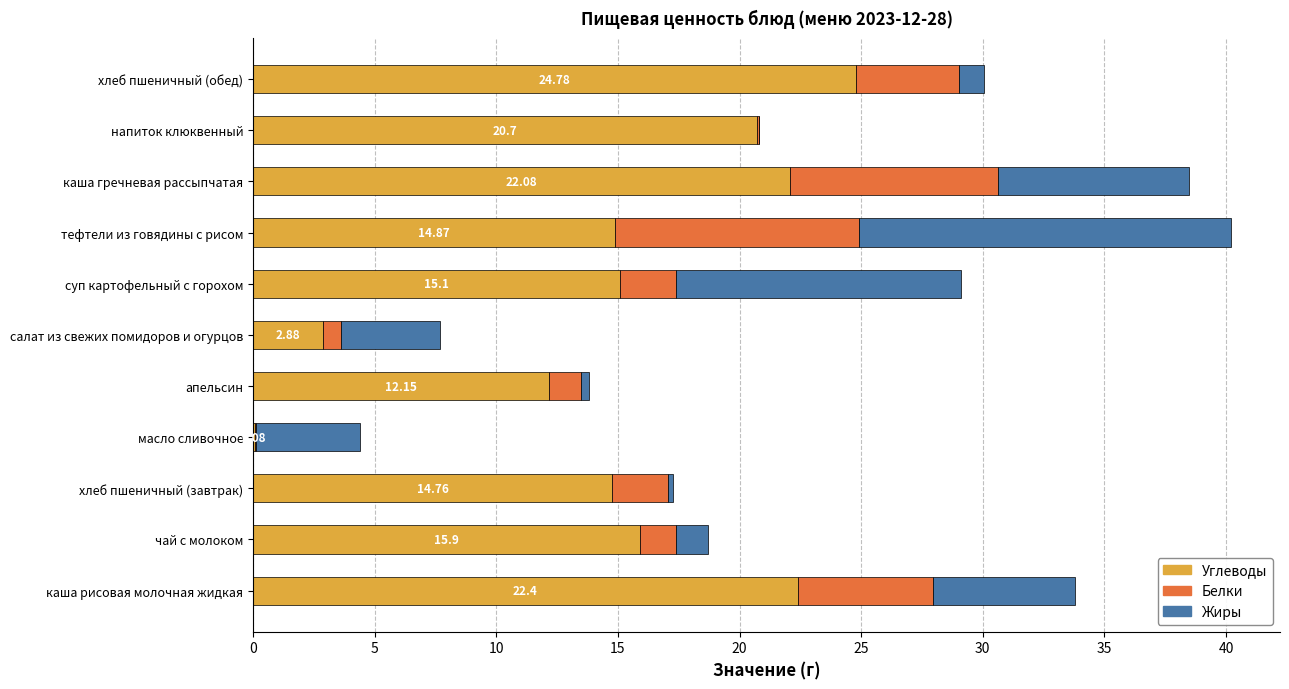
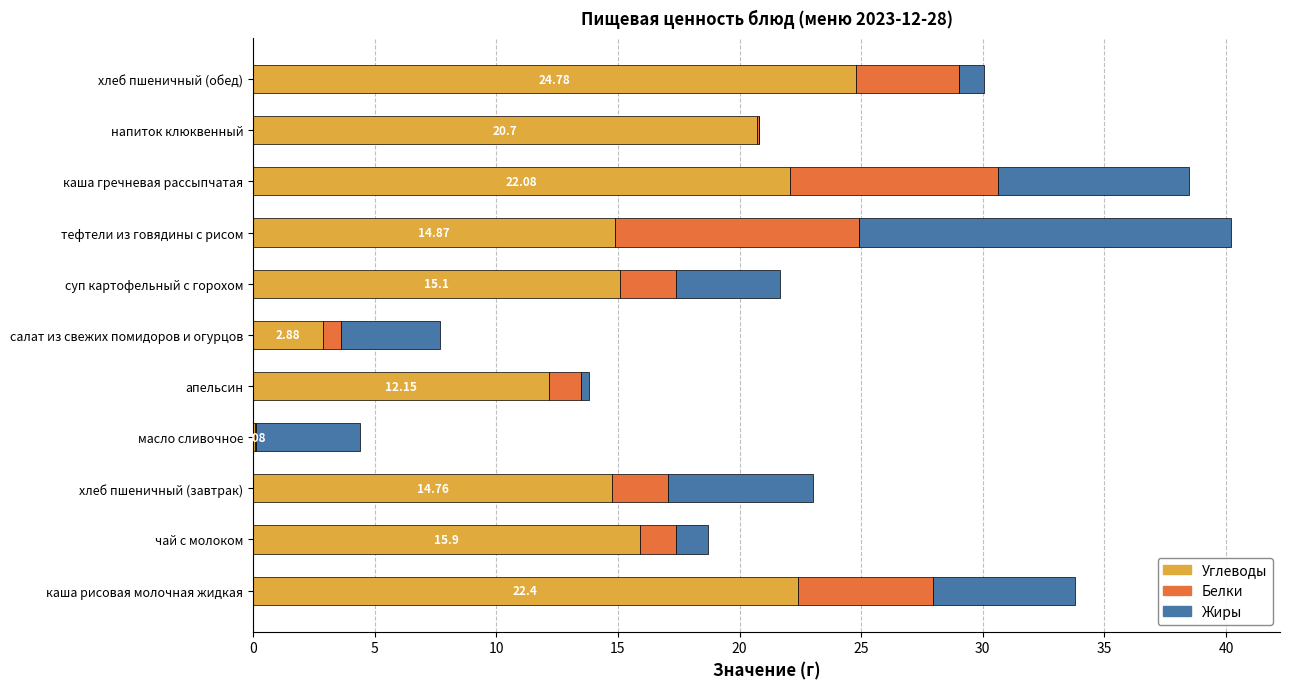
  {
    "Жиры": {
      "хлеб пшеничный (обед)": 1.0,
      "напиток клюквенный": 0.0,
      "каша гречневая рассыпчатая": 7.8,
      "тефтели из говядины с рисом": 15.3,
-     "суп картофельный с горохом": 11.7,
+     "суп картофельный с горохом": 4.3,
      "салат из свежих помидоров и огурцов": 4.1,
      "апельсин": 0.3,
      "масло сливочное": 4.3,
-     "хлеб пшеничный (завтрак)": 0.2,
+     "хлеб пшеничный (завтрак)": 6.0,
      "чай с молоком": 1.3,
      "каша рисовая молочная жидкая": 5.9
    }
  }
